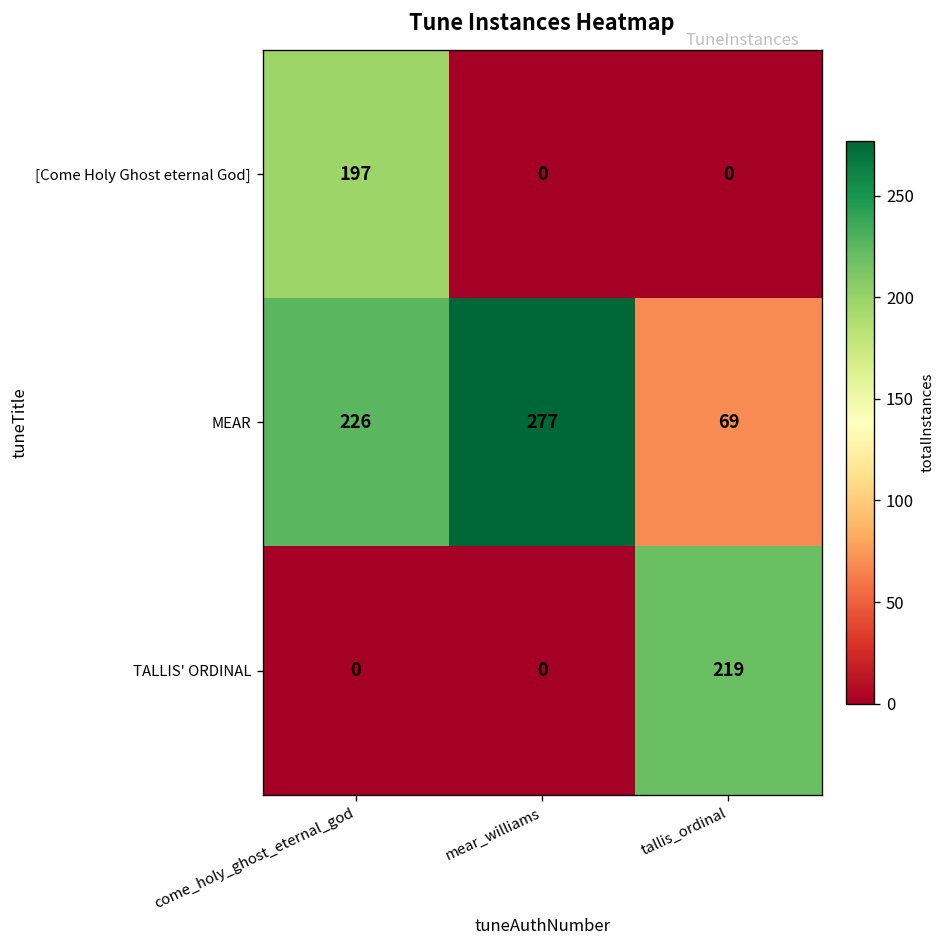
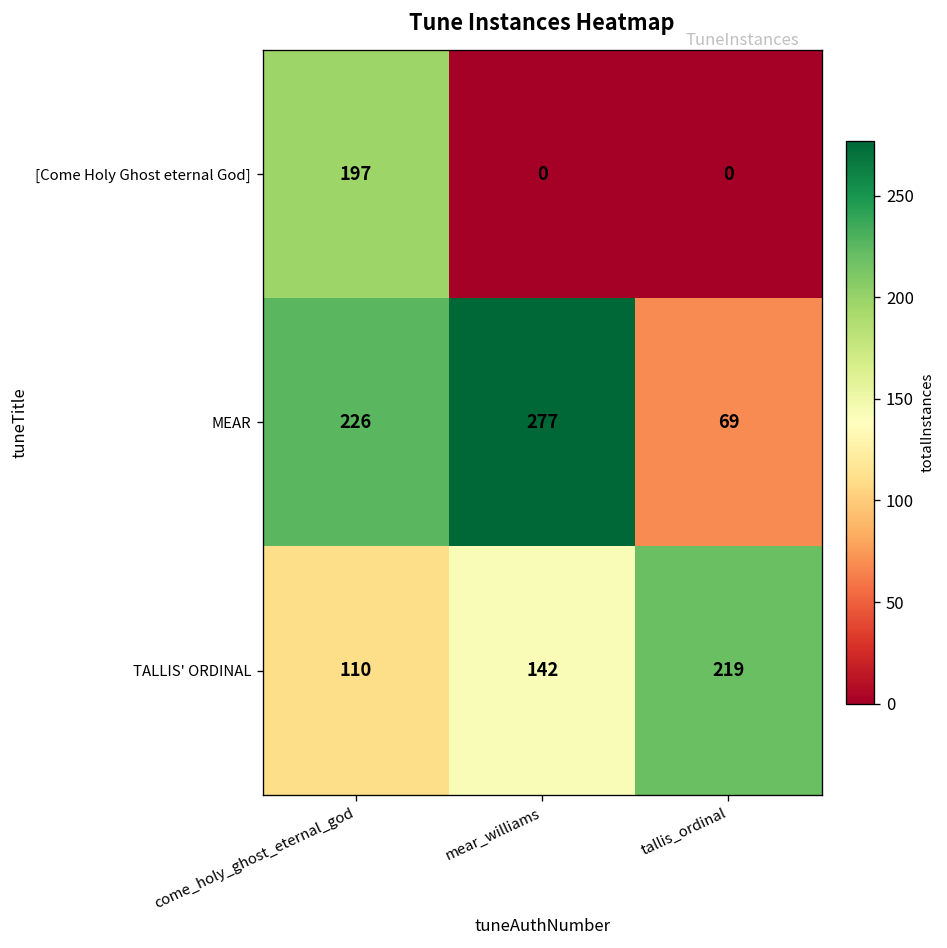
  {
    "[Come Holy Ghost eternal God]": {
      "come_holy_ghost_eternal_god": 197,
      "mear_williams": 0,
      "tallis_ordinal": 0
    },
    "MEAR": {
      "come_holy_ghost_eternal_god": 226,
      "mear_williams": 277,
      "tallis_ordinal": 69
    },
    "TALLIS' ORDINAL": {
-     "come_holy_ghost_eternal_god": 0,
-     "mear_williams": 0,
+     "come_holy_ghost_eternal_god": 110,
+     "mear_williams": 142,
      "tallis_ordinal": 219
    }
  }
